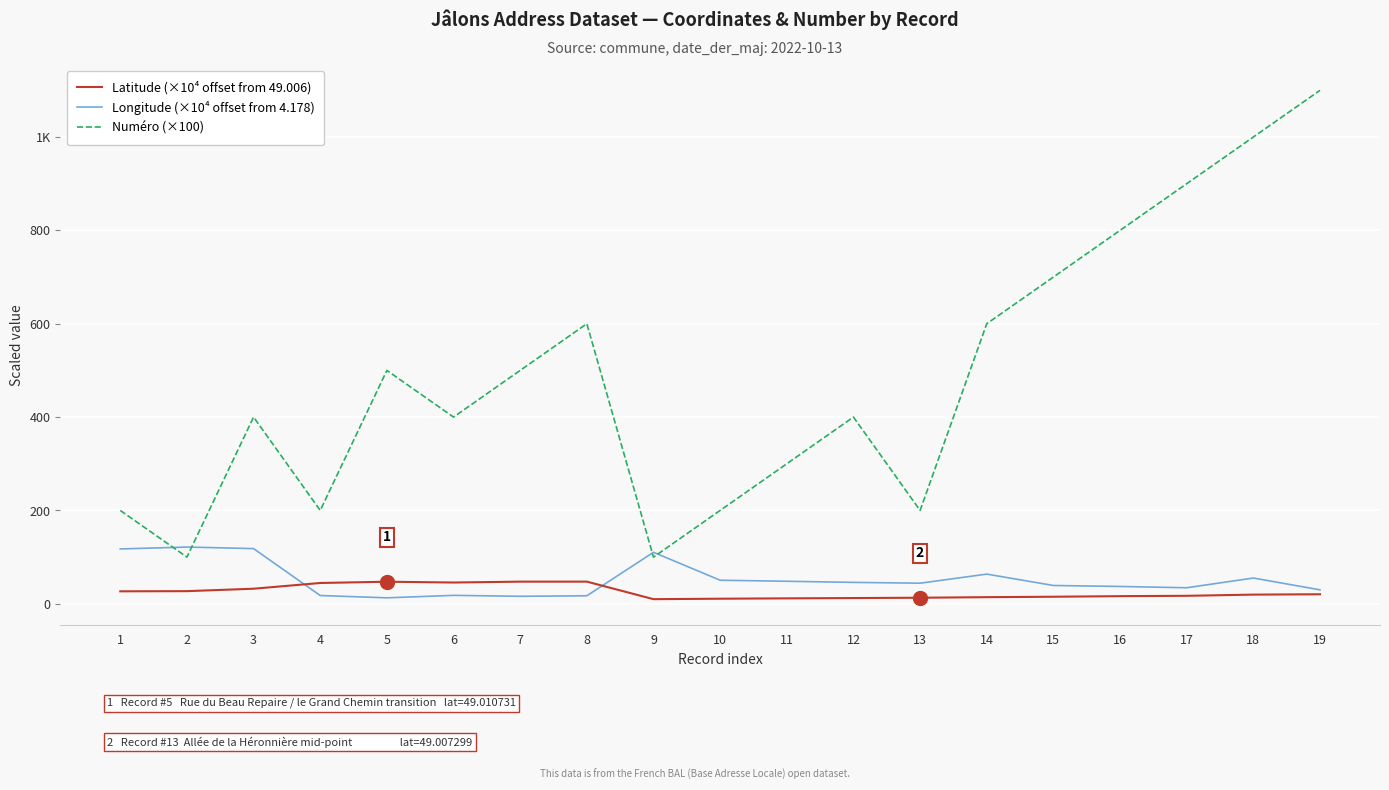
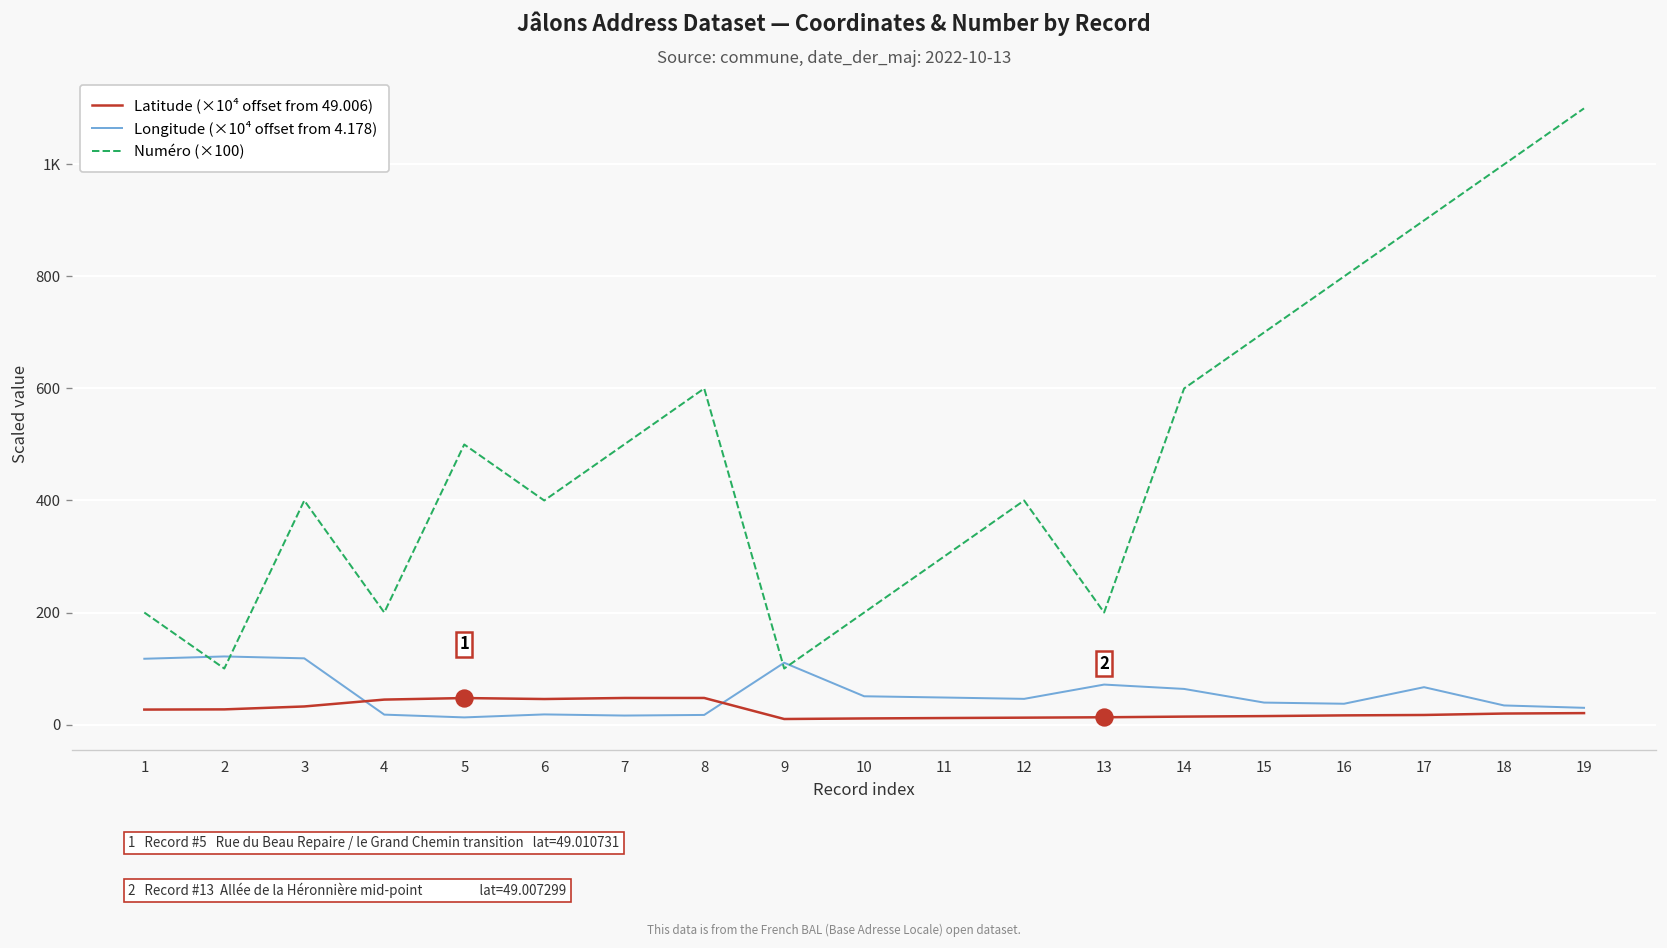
  {
    "Longitude (×10⁴ offset from 4.178)": {
      "1": 120,
      "2": 120,
      "3": 120,
      "4": 20,
      "5": 10,
      "6": 20,
      "7": 20,
      "8": 20,
      "9": 110,
      "10": 50,
      "11": 50,
      "12": 50,
-     "13": 40,
+     "13": 70,
      "14": 60,
      "15": 40,
      "16": 40,
-     "17": 30,
-     "18": 60,
+     "17": 70,
+     "18": 30,
      "19": 30
    },
    "Numéro (×100)": {
      "1": 200,
      "2": 100,
      "3": 400,
      "4": 200,
      "5": 500,
      "6": 400,
      "7": 500,
      "8": 600,
      "9": 100,
      "10": 200,
      "11": 300,
      "12": 400,
      "13": 200,
      "14": 600,
      "15": 700,
      "16": 800,
      "17": 900,
      "18": 1000,
      "19": 1100
    }
  }
